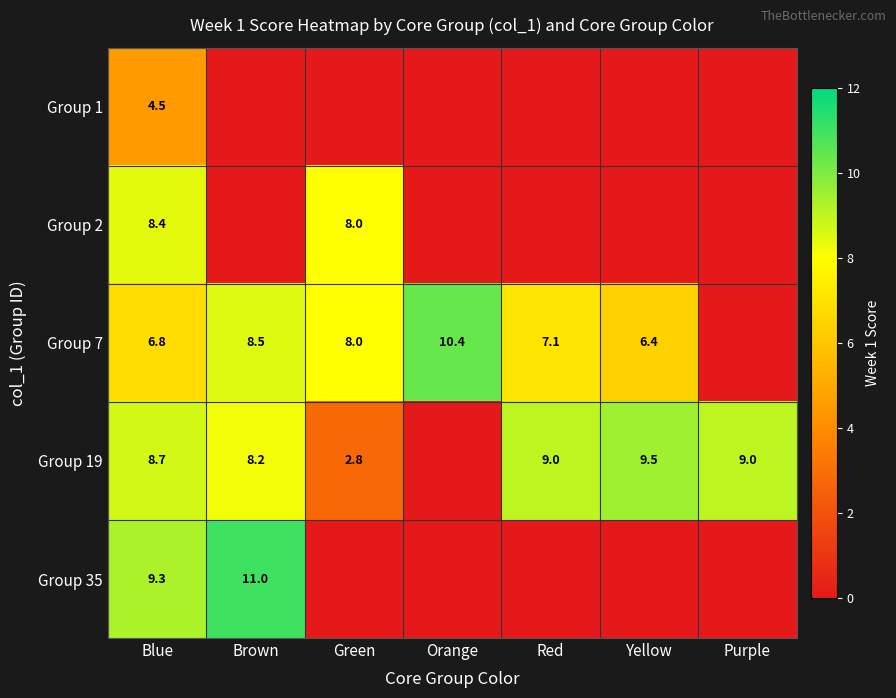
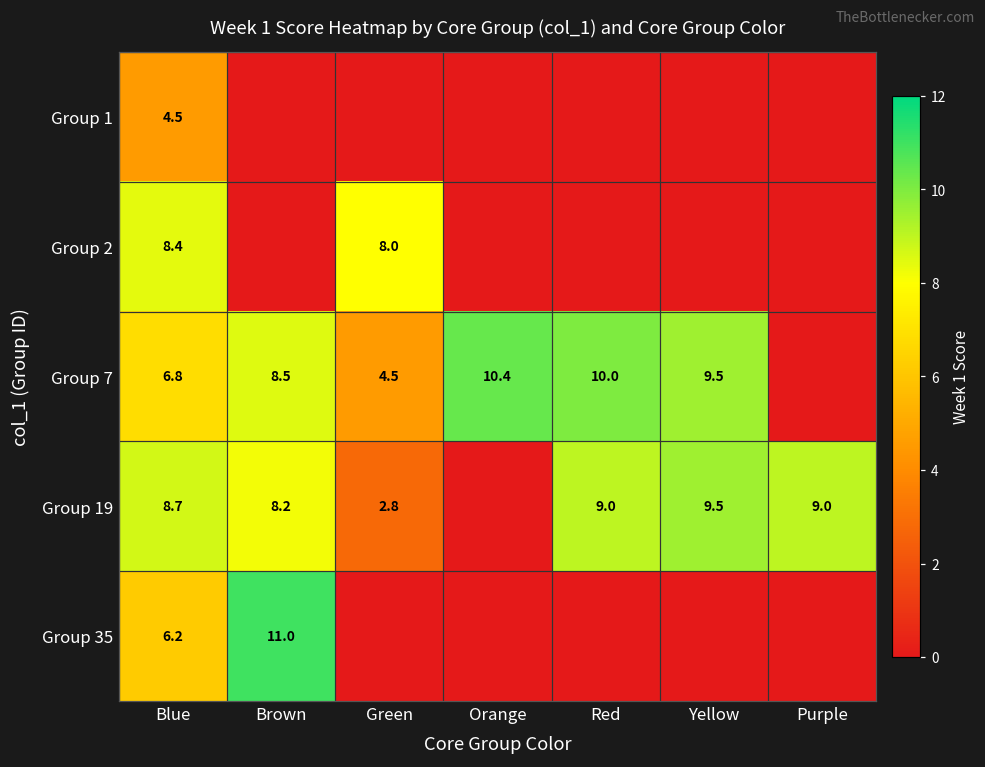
  {
    "Group 1": {
      "Blue": 4.5
    },
    "Group 2": {
      "Blue": 8.4,
      "Green": 8.0
    },
    "Group 7": {
      "Blue": 6.8,
      "Brown": 8.5,
-     "Green": 8.0,
+     "Green": 4.5,
      "Orange": 10.4,
-     "Red": 7.1,
-     "Yellow": 6.4
+     "Red": 10.0,
+     "Yellow": 9.5
    },
    "Group 19": {
      "Blue": 8.7,
      "Brown": 8.2,
      "Green": 2.8,
      "Red": 9.0,
      "Yellow": 9.5,
      "Purple": 9.0
    },
    "Group 35": {
-     "Blue": 9.3,
+     "Blue": 6.2,
      "Brown": 11.0
    }
  }
